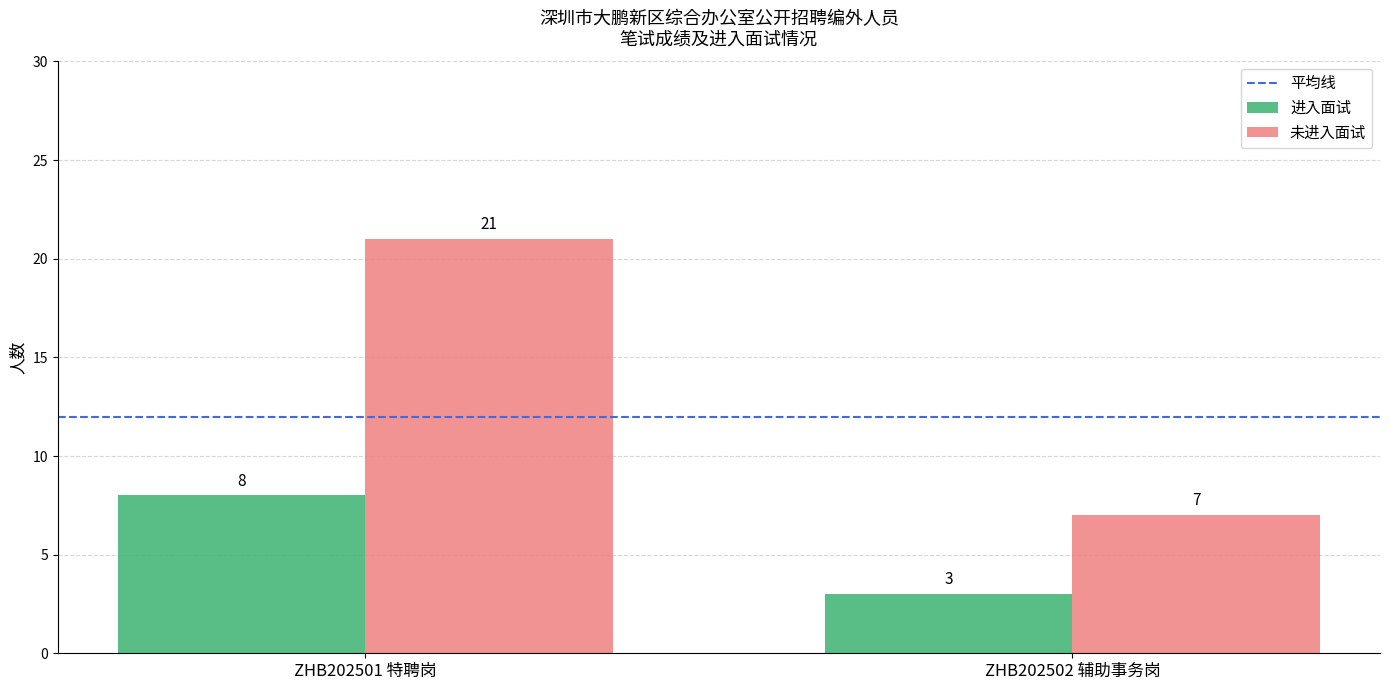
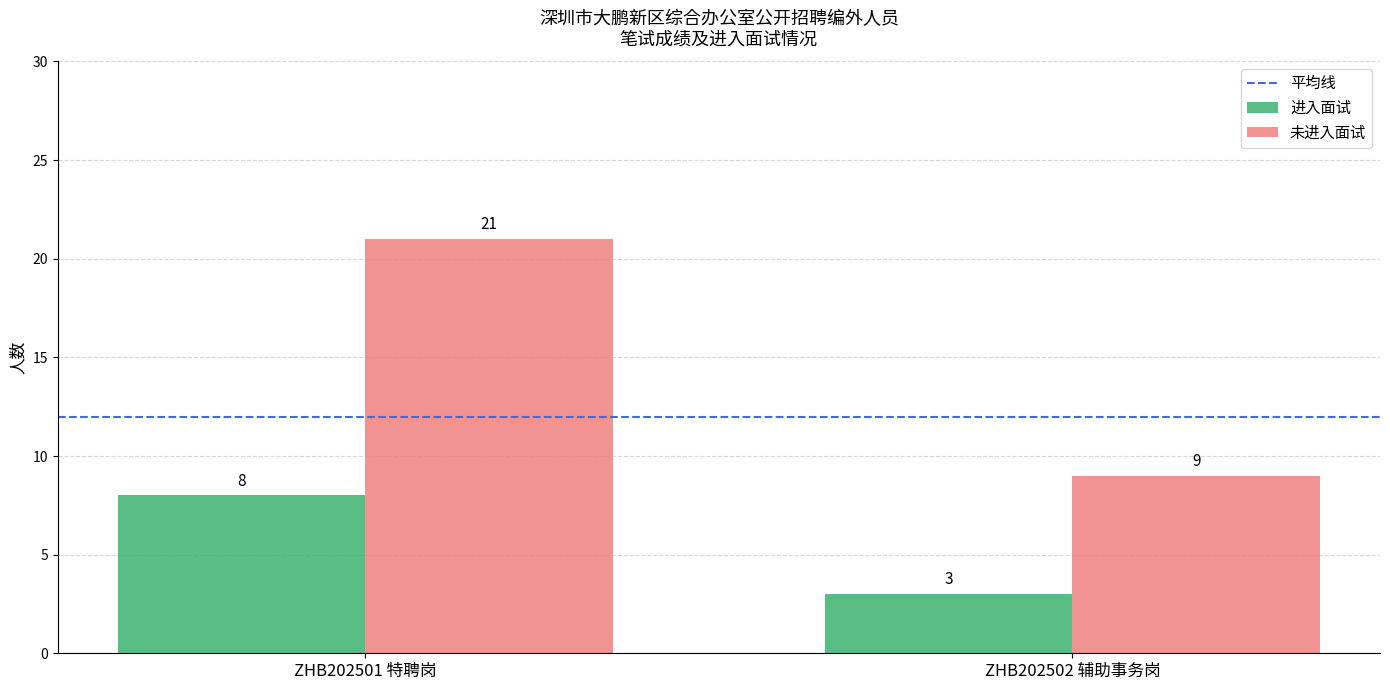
  {
    "进入面试": {
      "ZHB202501 特聘岗": 8,
      "ZHB202502 辅助事务岗": 3
    },
    "未进入面试": {
      "ZHB202501 特聘岗": 21,
-     "ZHB202502 辅助事务岗": 7
+     "ZHB202502 辅助事务岗": 9
    }
  }
